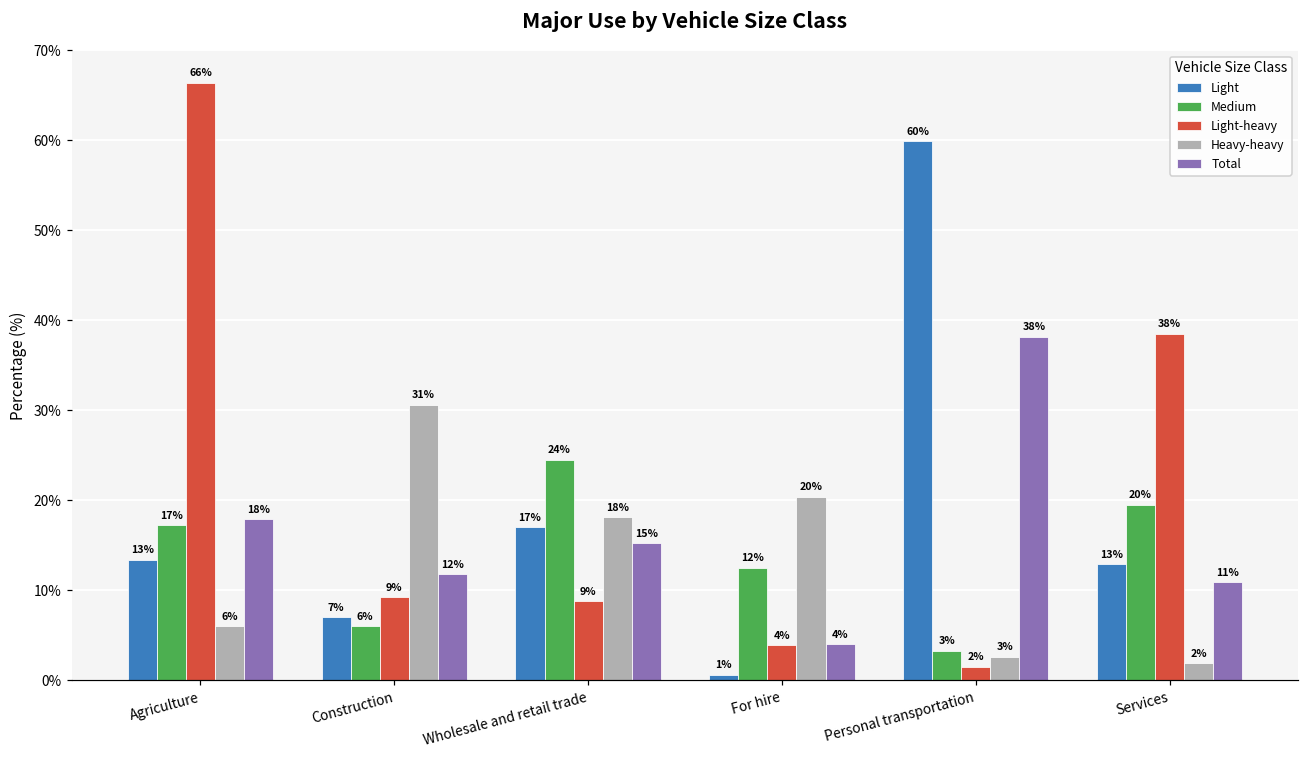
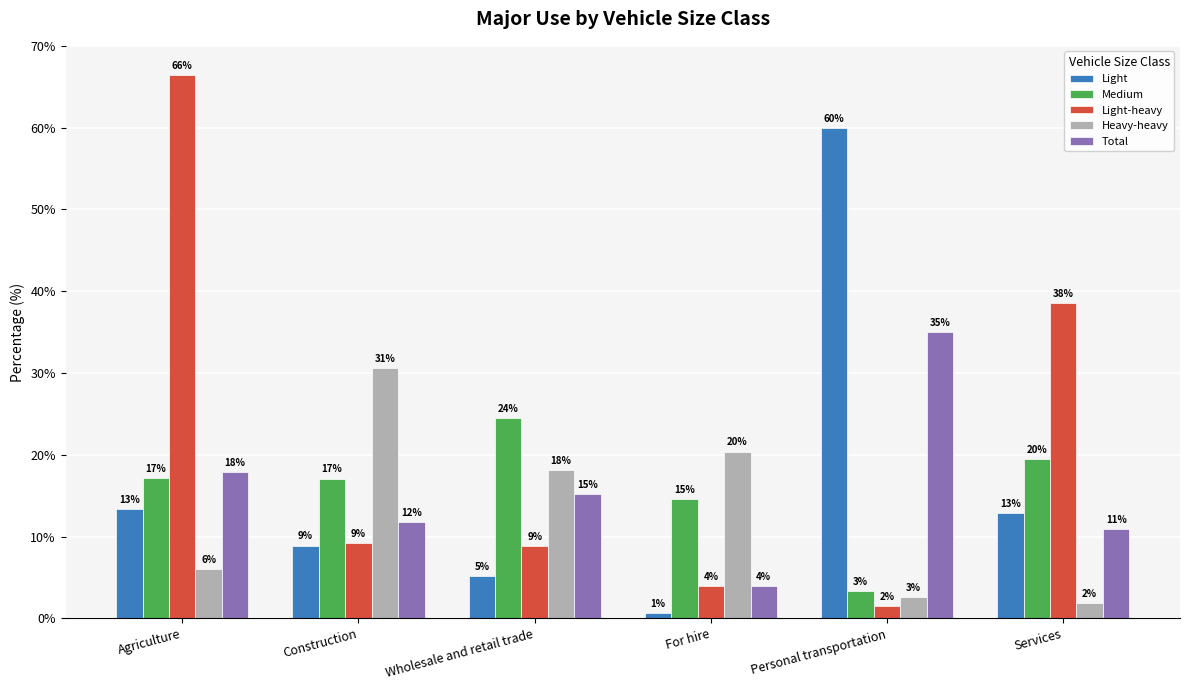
  {
    "Light": {
      "Agriculture": "13%",
-     "Construction": "7%",
-     "Wholesale and retail trade": "17%",
+     "Construction": "9%",
+     "Wholesale and retail trade": "5%",
      "For hire": "1%",
      "Personal transportation": "60%",
      "Services": "13%"
    },
    "Medium": {
      "Agriculture": "17%",
-     "Construction": "6%",
+     "Construction": "17%",
      "Wholesale and retail trade": "24%",
-     "For hire": "12%",
+     "For hire": "15%",
      "Personal transportation": "3%",
      "Services": "20%"
    },
    "Light-heavy": {
      "Agriculture": "66%",
      "Construction": "9%",
      "Wholesale and retail trade": "9%",
      "For hire": "4%",
      "Personal transportation": "2%",
      "Services": "38%"
    },
    "Heavy-heavy": {
      "Agriculture": "6%",
      "Construction": "31%",
      "Wholesale and retail trade": "18%",
      "For hire": "20%",
      "Personal transportation": "3%",
      "Services": "2%"
    },
    "Total": {
      "Agriculture": "18%",
      "Construction": "12%",
      "Wholesale and retail trade": "15%",
      "For hire": "4%",
-     "Personal transportation": "38%",
+     "Personal transportation": "35%",
      "Services": "11%"
    }
  }
